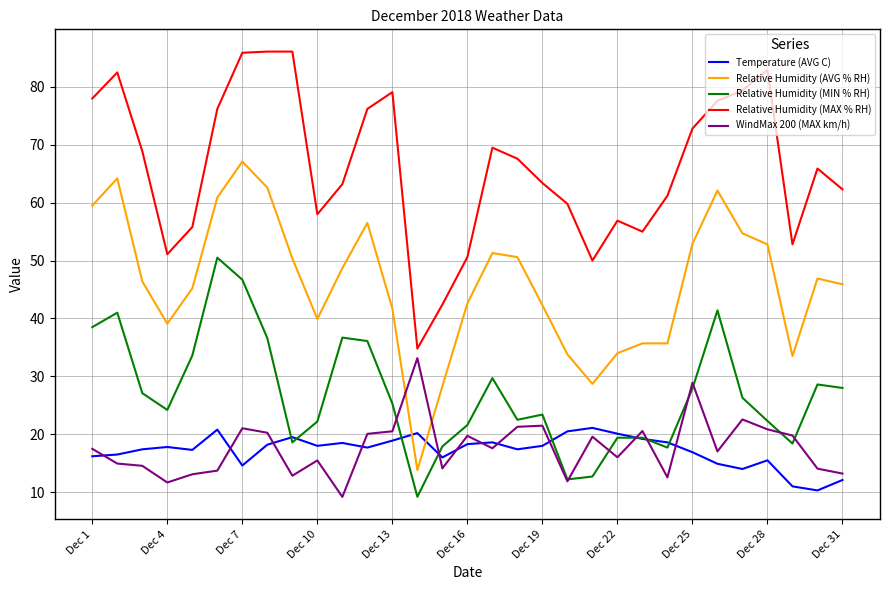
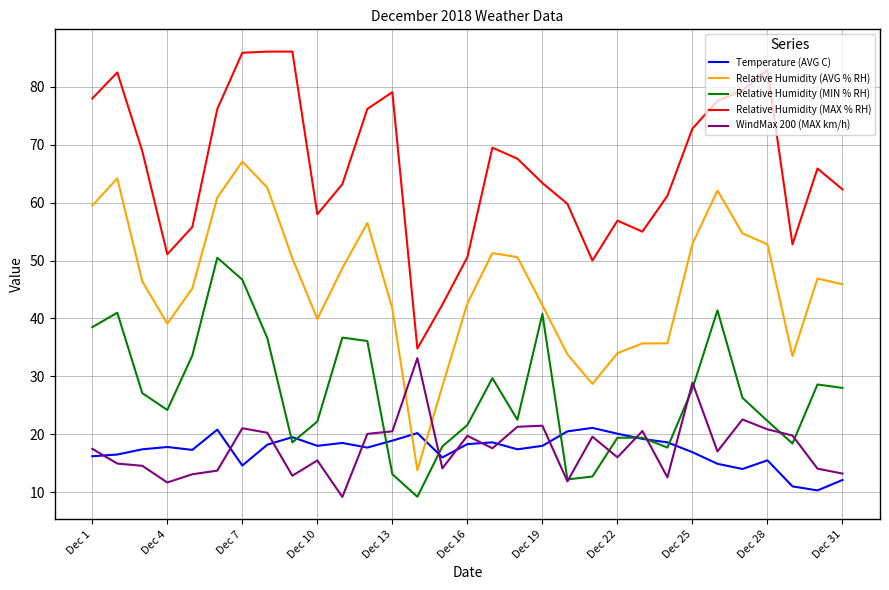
  {
    "Temperature (AVG C)": {
      "Dec 1": 16,
      "Dec 4": 18,
      "Dec 7": 15,
      "Dec 10": 18,
      "Dec 13": 19,
      "Dec 16": 18,
      "Dec 19": 18,
      "Dec 22": 20,
      "Dec 25": 17,
      "Dec 28": 16,
      "Dec 31": 12
    },
    "Relative Humidity (AVG % RH)": {
      "Dec 1": 60,
      "Dec 4": 39,
      "Dec 7": 67,
      "Dec 10": 40,
      "Dec 13": 42,
      "Dec 16": 43,
      "Dec 19": 42,
      "Dec 22": 34,
      "Dec 25": 53,
      "Dec 28": 53,
      "Dec 31": 46
    },
    "Relative Humidity (MIN % RH)": {
      "Dec 1": 39,
      "Dec 4": 24,
      "Dec 7": 47,
      "Dec 10": 22,
-     "Dec 13": 25,
+     "Dec 13": 13,
      "Dec 16": 22,
-     "Dec 19": 23,
+     "Dec 19": 41,
      "Dec 22": 19,
      "Dec 25": 28,
      "Dec 28": 22,
      "Dec 31": 28
    },
    "Relative Humidity (MAX % RH)": {
      "Dec 1": 78,
      "Dec 4": 51,
      "Dec 7": 86,
      "Dec 10": 58,
      "Dec 13": 79,
      "Dec 16": 51,
      "Dec 19": 63,
      "Dec 22": 57,
      "Dec 25": 73,
      "Dec 31": 62
    },
    "WindMax 200 (MAX km/h)": {
      "Dec 1": 17,
      "Dec 4": 12,
      "Dec 7": 21,
      "Dec 10": 15,
      "Dec 13": 21,
      "Dec 16": 20,
      "Dec 19": 21,
      "Dec 22": 16,
      "Dec 25": 29,
      "Dec 28": 21,
      "Dec 31": 13
    }
  }
